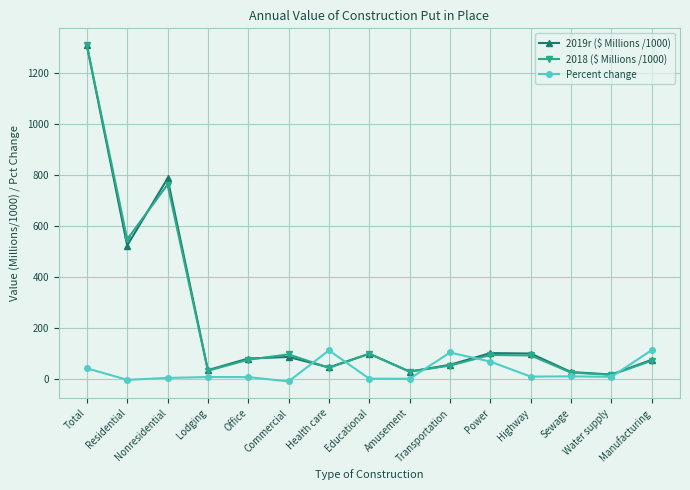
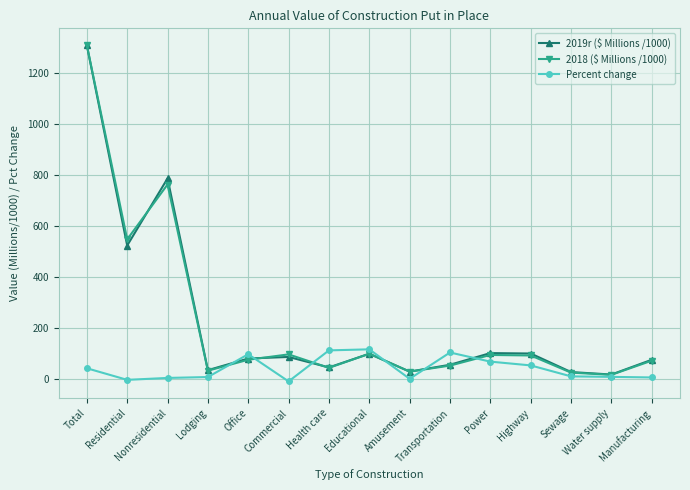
  {
    "Percent change": {
      "Total": 40,
      "Residential": 0,
      "Nonresidential": 0,
      "Lodging": 10,
-     "Office": 10,
+     "Office": 100,
      "Commercial": -10,
      "Health care": 110,
-     "Educational": 0,
+     "Educational": 120,
      "Amusement": 0,
      "Transportation": 100,
      "Power": 70,
-     "Highway": 10,
+     "Highway": 50,
      "Sewage": 10,
-     "Manufacturing": 110
+     "Manufacturing": 10
    }
  }
